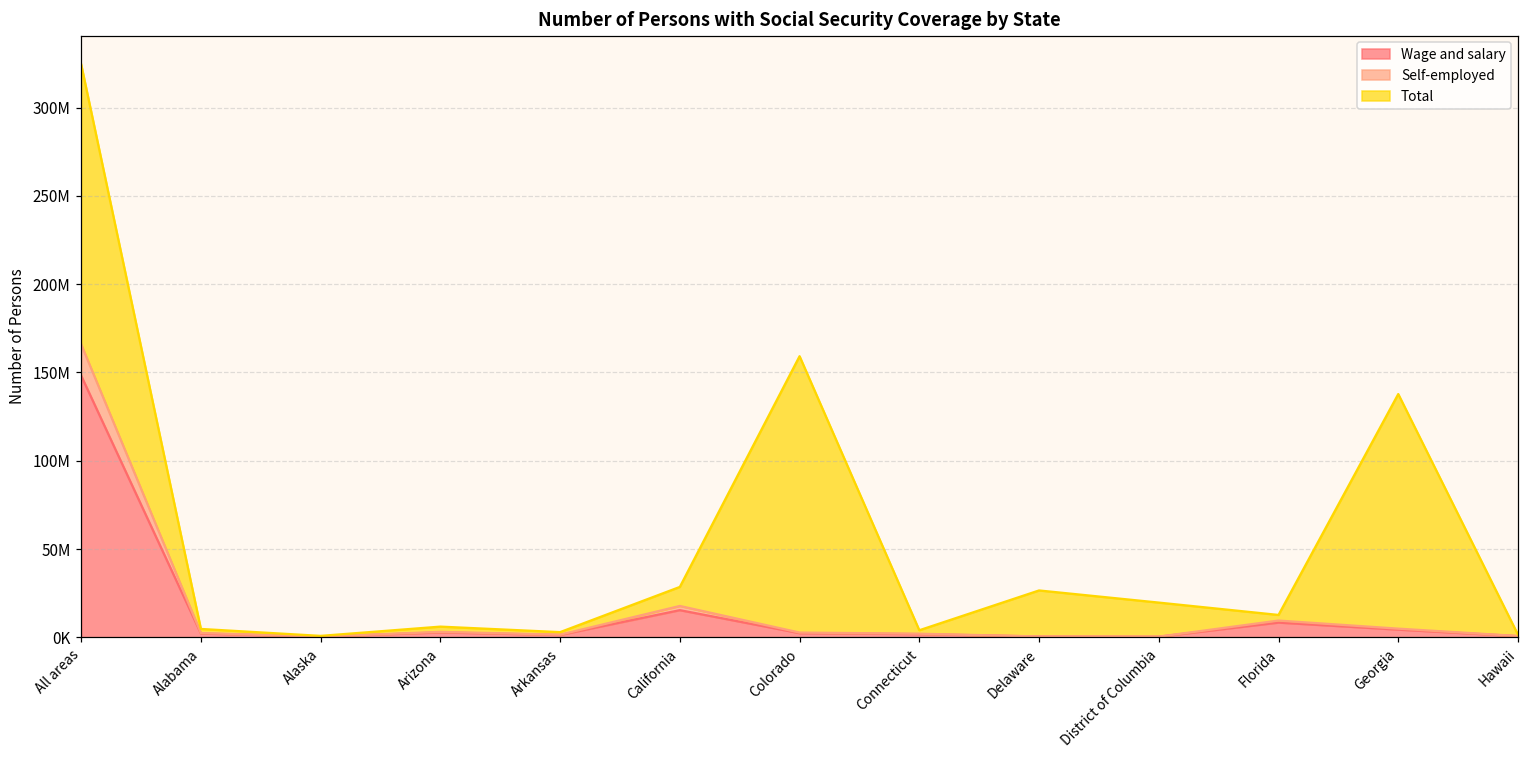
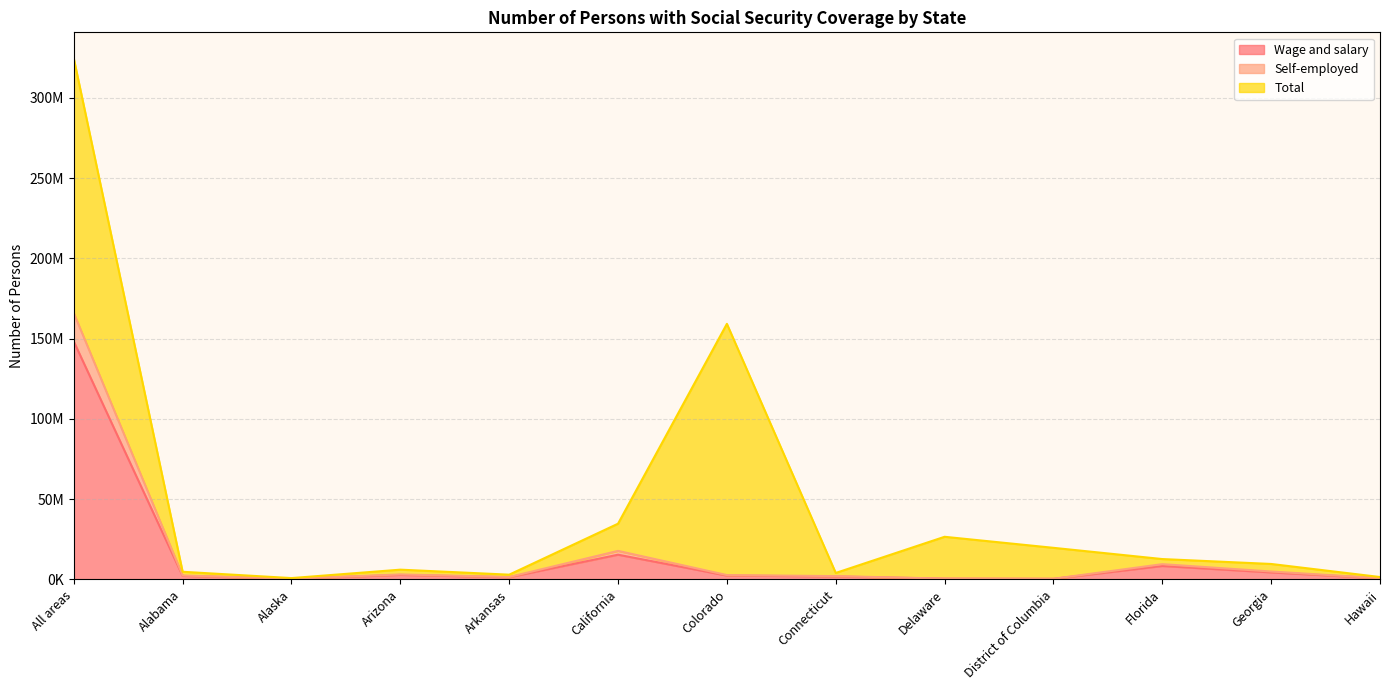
  {
    "Total": {
      "All areas": 159000000,
      "Alabama": 2000000,
      "Arizona": 3000000,
-     "California": 11000000,
+     "California": 17000000,
      "Colorado": 156000000,
      "Connecticut": 2000000,
      "Delaware": 26000000,
      "District of Columbia": 19000000,
      "Florida": 3000000,
-     "Georgia": 133000000
+     "Georgia": 5000000
    }
  }
